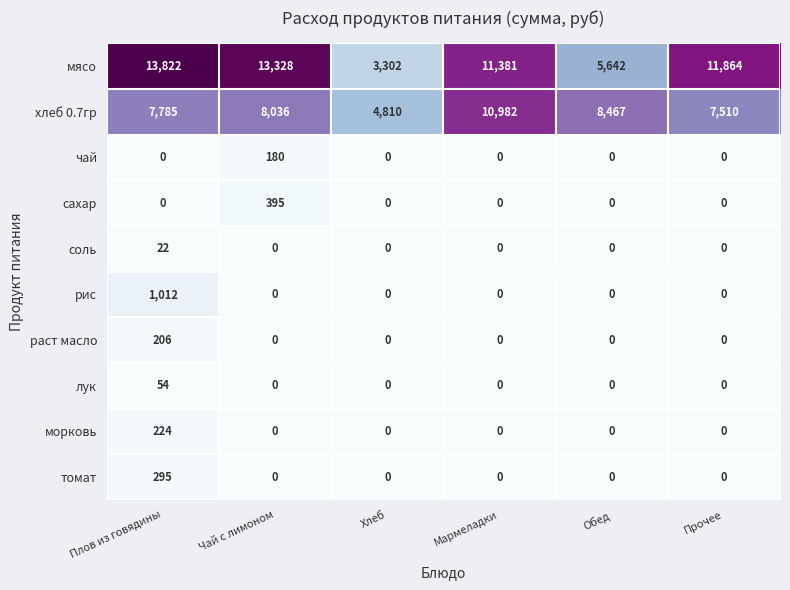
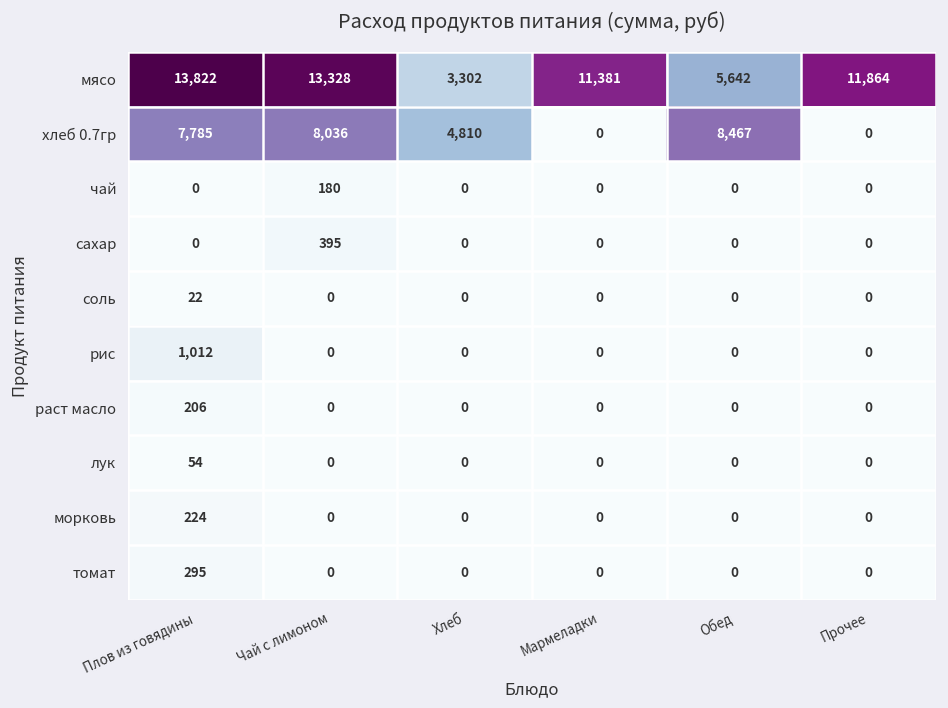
  {
    "мясо": {
      "Плов из говядины": "13,822",
      "Чай с лимоном": "13,328",
      "Хлеб": "3,302",
      "Мармеладки": "11,381",
      "Обед": "5,642",
      "Прочее": "11,864"
    },
    "хлеб 0.7гр": {
      "Плов из говядины": "7,785",
      "Чай с лимоном": "8,036",
      "Хлеб": "4,810",
-     "Мармеладки": "10,982",
+     "Мармеладки": "0",
      "Обед": "8,467",
-     "Прочее": "7,510"
+     "Прочее": "0"
    },
    "чай": {
      "Плов из говядины": "0",
      "Чай с лимоном": "180",
      "Хлеб": "0",
      "Мармеладки": "0",
      "Обед": "0",
      "Прочее": "0"
    },
    "сахар": {
      "Плов из говядины": "0",
      "Чай с лимоном": "395",
      "Хлеб": "0",
      "Мармеладки": "0",
      "Обед": "0",
      "Прочее": "0"
    },
    "соль": {
      "Плов из говядины": "22",
      "Чай с лимоном": "0",
      "Хлеб": "0",
      "Мармеладки": "0",
      "Обед": "0",
      "Прочее": "0"
    },
    "рис": {
      "Плов из говядины": "1,012",
      "Чай с лимоном": "0",
      "Хлеб": "0",
      "Мармеладки": "0",
      "Обед": "0",
      "Прочее": "0"
    },
    "раст масло": {
      "Плов из говядины": "206",
      "Чай с лимоном": "0",
      "Хлеб": "0",
      "Мармеладки": "0",
      "Обед": "0",
      "Прочее": "0"
    },
    "лук": {
      "Плов из говядины": "54",
      "Чай с лимоном": "0",
      "Хлеб": "0",
      "Мармеладки": "0",
      "Обед": "0",
      "Прочее": "0"
    },
    "морковь": {
      "Плов из говядины": "224",
      "Чай с лимоном": "0",
      "Хлеб": "0",
      "Мармеладки": "0",
      "Обед": "0",
      "Прочее": "0"
    },
    "томат": {
      "Плов из говядины": "295",
      "Чай с лимоном": "0",
      "Хлеб": "0",
      "Мармеладки": "0",
      "Обед": "0",
      "Прочее": "0"
    }
  }
